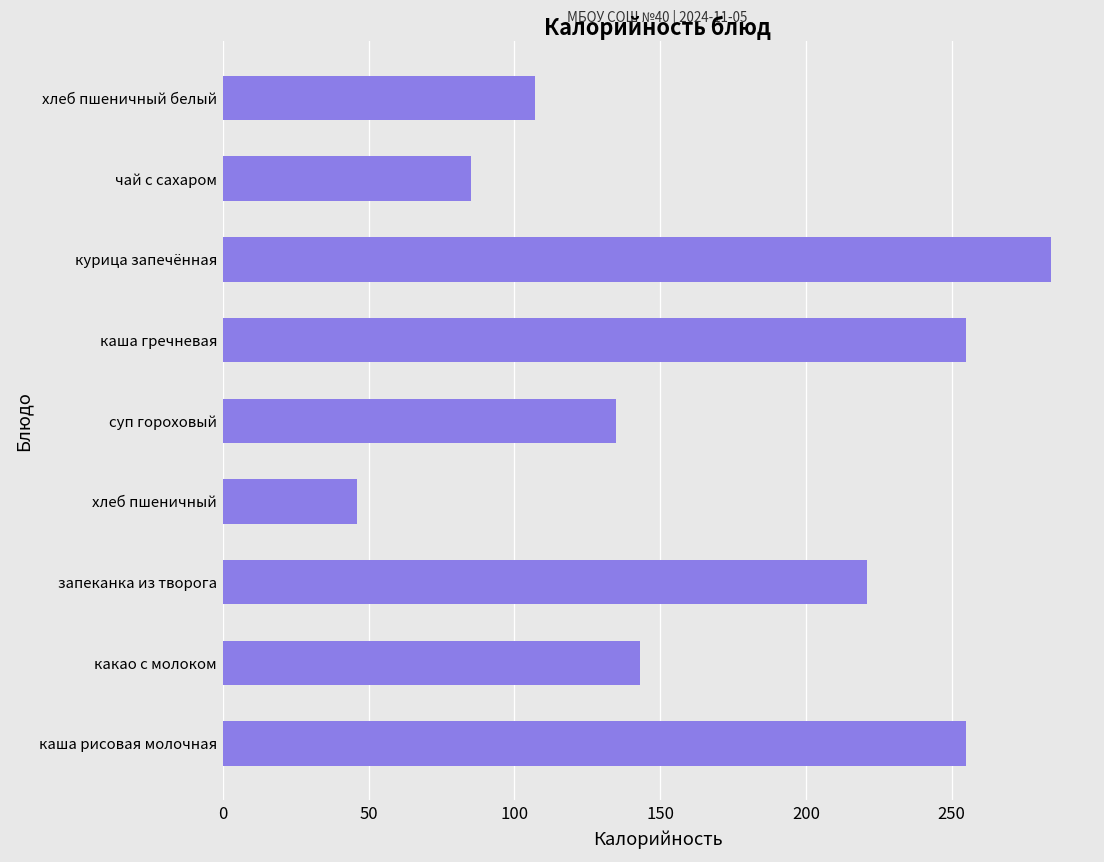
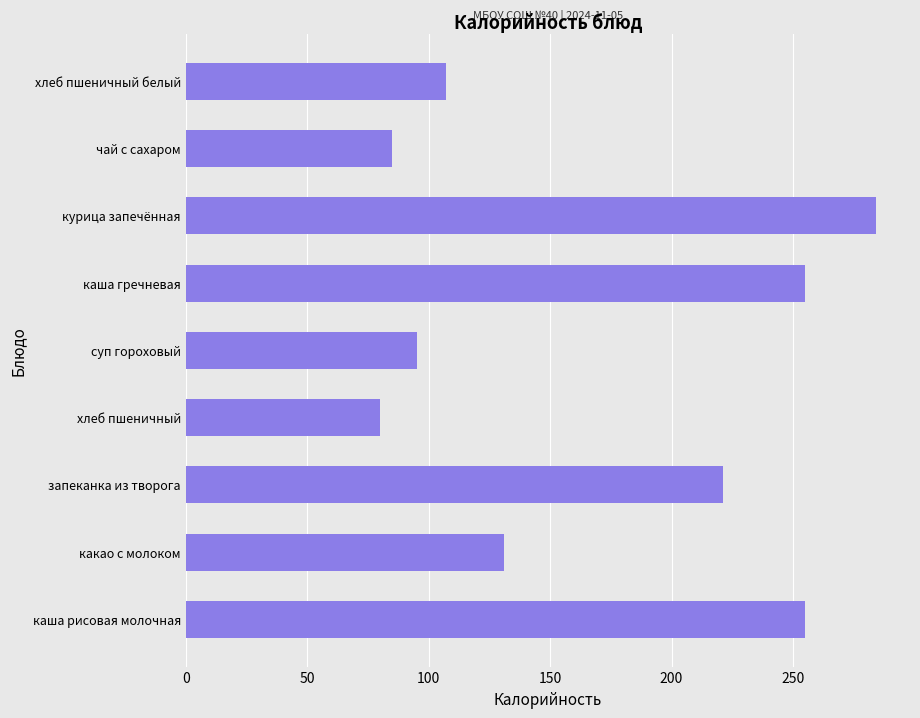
  {
    "хлеб пшеничный белый": 107,
    "чай с сахаром": 85,
    "курица запечённая": 284,
    "каша гречневая": 255,
-   "суп гороховый": 135,
-   "хлеб пшеничный": 46,
+   "суп гороховый": 95,
+   "хлеб пшеничный": 80,
    "запеканка из творога": 221,
-   "какао с молоком": 143,
+   "какао с молоком": 131,
    "каша рисовая молочная": 255
  }
